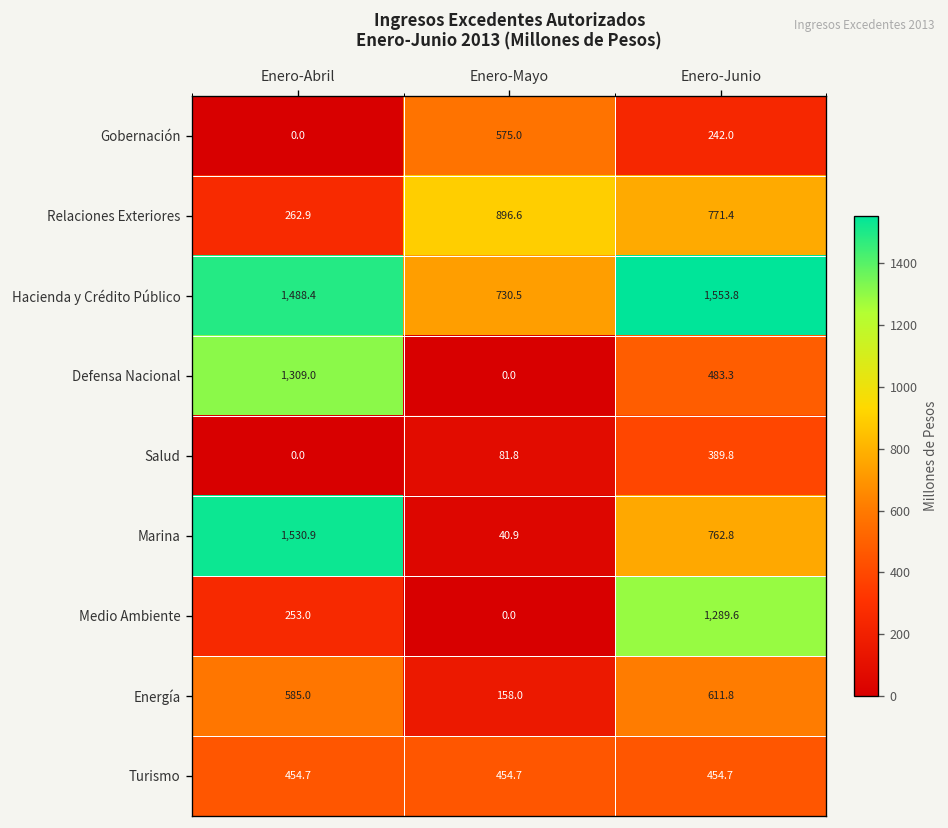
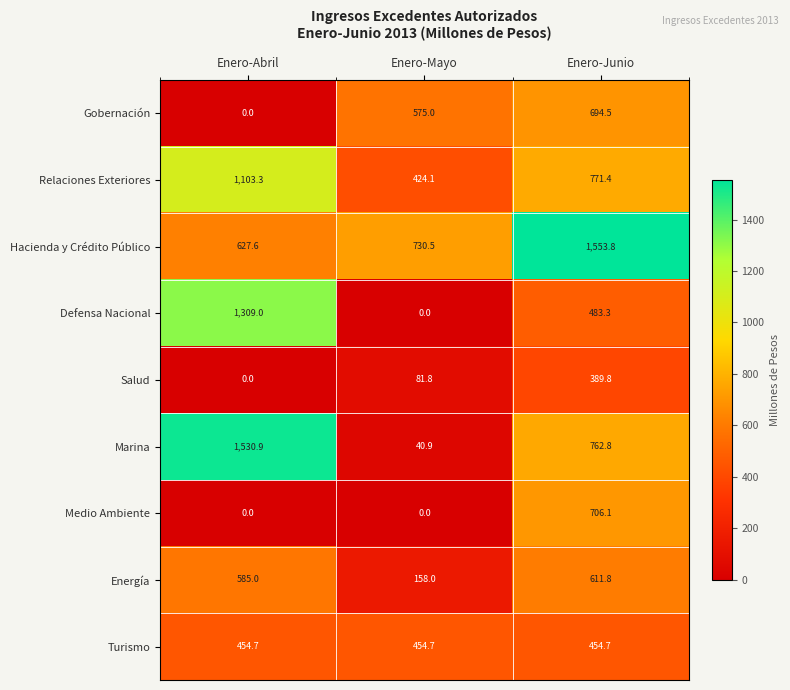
  {
    "Gobernación": {
      "Enero-Abril": "0.0",
      "Enero-Mayo": "575.0",
-     "Enero-Junio": "242.0"
+     "Enero-Junio": "694.5"
    },
    "Relaciones Exteriores": {
-     "Enero-Abril": "262.9",
-     "Enero-Mayo": "896.6",
+     "Enero-Abril": "1,103.3",
+     "Enero-Mayo": "424.1",
      "Enero-Junio": "771.4"
    },
    "Hacienda y Crédito Público": {
-     "Enero-Abril": "1,488.4",
+     "Enero-Abril": "627.6",
      "Enero-Mayo": "730.5",
      "Enero-Junio": "1,553.8"
    },
    "Defensa Nacional": {
      "Enero-Abril": "1,309.0",
      "Enero-Mayo": "0.0",
      "Enero-Junio": "483.3"
    },
    "Salud": {
      "Enero-Abril": "0.0",
      "Enero-Mayo": "81.8",
      "Enero-Junio": "389.8"
    },
    "Marina": {
      "Enero-Abril": "1,530.9",
      "Enero-Mayo": "40.9",
      "Enero-Junio": "762.8"
    },
    "Medio Ambiente": {
-     "Enero-Abril": "253.0",
+     "Enero-Abril": "0.0",
      "Enero-Mayo": "0.0",
-     "Enero-Junio": "1,289.6"
+     "Enero-Junio": "706.1"
    },
    "Energía": {
      "Enero-Abril": "585.0",
      "Enero-Mayo": "158.0",
      "Enero-Junio": "611.8"
    },
    "Turismo": {
      "Enero-Abril": "454.7",
      "Enero-Mayo": "454.7",
      "Enero-Junio": "454.7"
    }
  }
